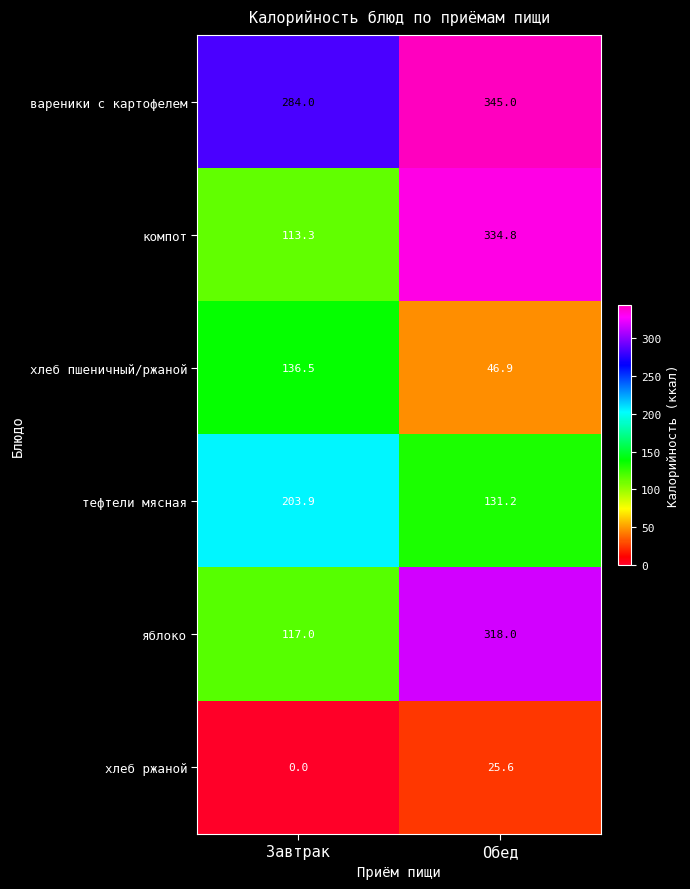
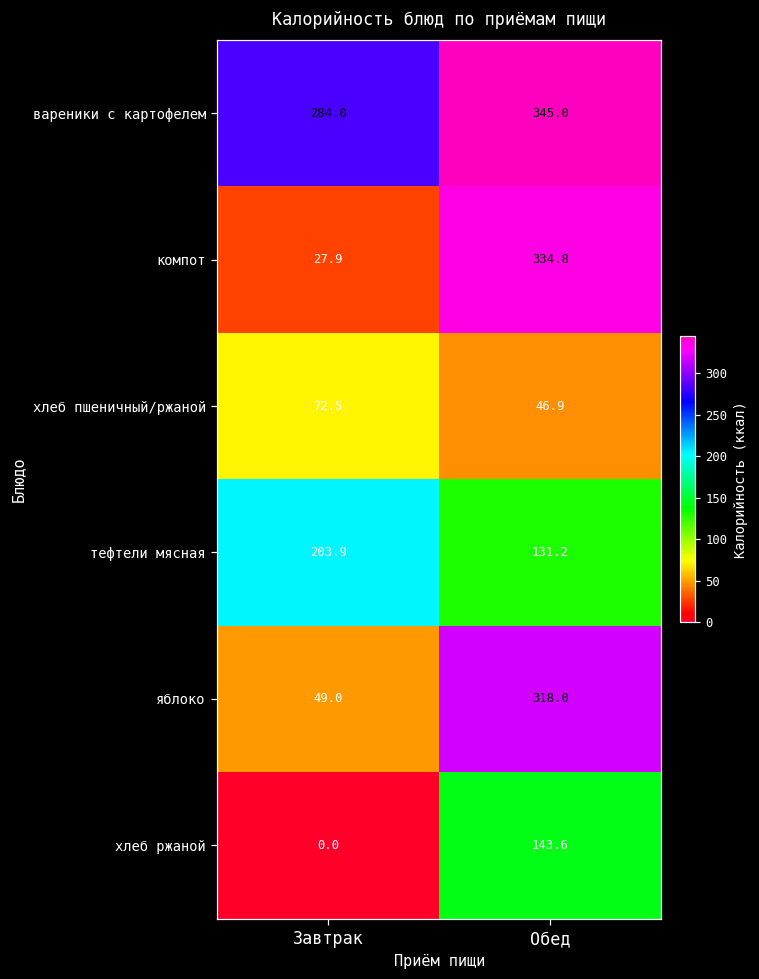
  {
    "вареники с картофелем": {
      "Завтрак": 284.0,
      "Обед": 345.0
    },
    "компот": {
-     "Завтрак": 113.3,
+     "Завтрак": 27.9,
      "Обед": 334.8
    },
    "хлеб пшеничный/ржаной": {
-     "Завтрак": 136.5,
+     "Завтрак": 72.5,
      "Обед": 46.9
    },
    "тефтели мясная": {
      "Завтрак": 203.9,
      "Обед": 131.2
    },
    "яблоко": {
-     "Завтрак": 117.0,
+     "Завтрак": 49.0,
      "Обед": 318.0
    },
    "хлеб ржаной": {
      "Завтрак": 0.0,
-     "Обед": 25.6
+     "Обед": 143.6
    }
  }
